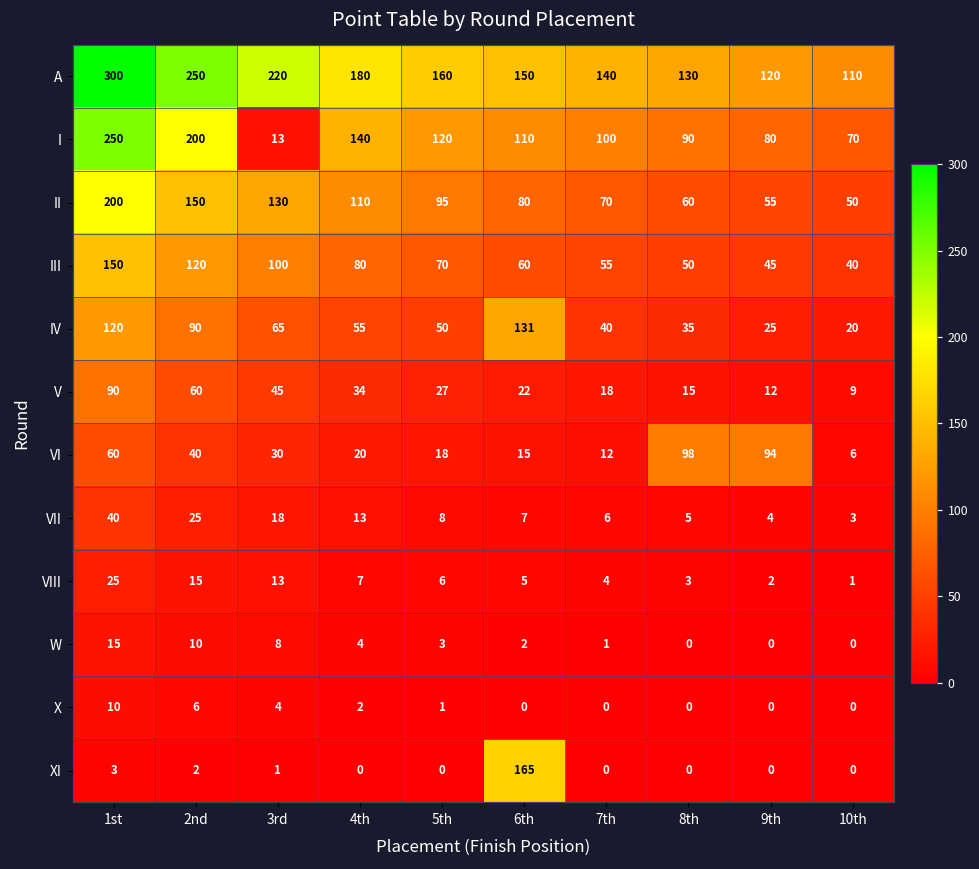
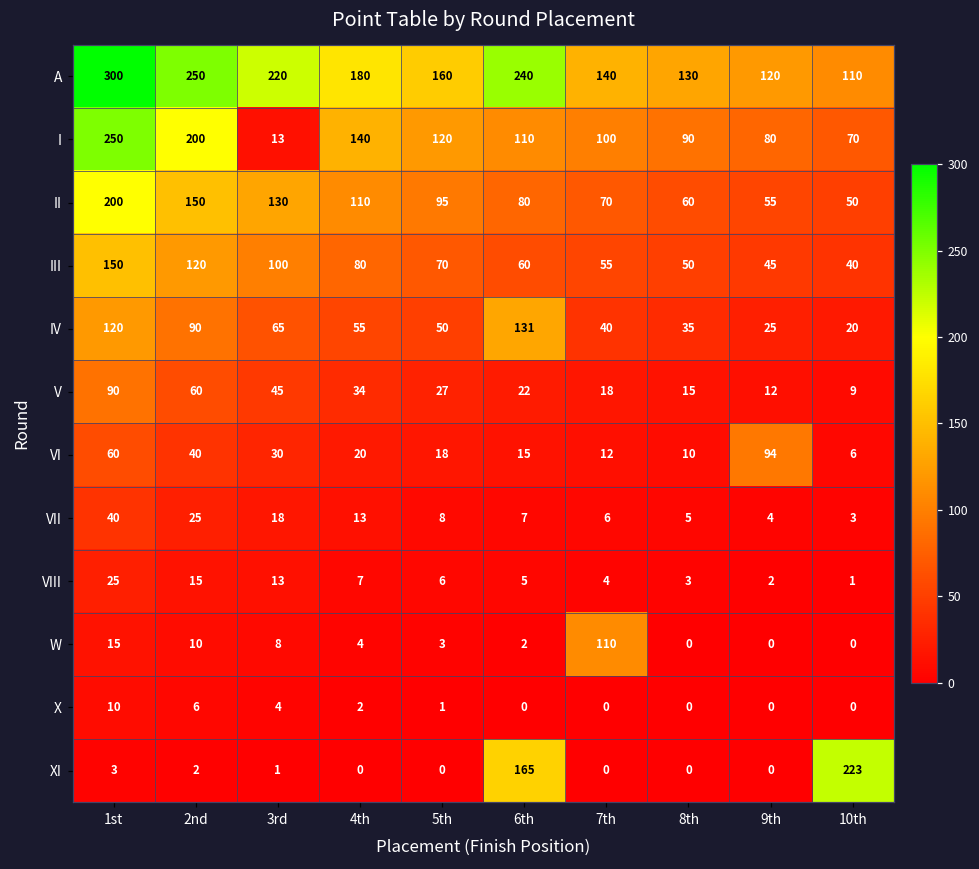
  {
    "A": {
      "1st": 300,
      "2nd": 250,
      "3rd": 220,
      "4th": 180,
      "5th": 160,
-     "6th": 150,
+     "6th": 240,
      "7th": 140,
      "8th": 130,
      "9th": 120,
      "10th": 110
    },
    "I": {
      "1st": 250,
      "2nd": 200,
      "3rd": 13,
      "4th": 140,
      "5th": 120,
      "6th": 110,
      "7th": 100,
      "8th": 90,
      "9th": 80,
      "10th": 70
    },
    "II": {
      "1st": 200,
      "2nd": 150,
      "3rd": 130,
      "4th": 110,
      "5th": 95,
      "6th": 80,
      "7th": 70,
      "8th": 60,
      "9th": 55,
      "10th": 50
    },
    "III": {
      "1st": 150,
      "2nd": 120,
      "3rd": 100,
      "4th": 80,
      "5th": 70,
      "6th": 60,
      "7th": 55,
      "8th": 50,
      "9th": 45,
      "10th": 40
    },
    "IV": {
      "1st": 120,
      "2nd": 90,
      "3rd": 65,
      "4th": 55,
      "5th": 50,
      "6th": 131,
      "7th": 40,
      "8th": 35,
      "9th": 25,
      "10th": 20
    },
    "V": {
      "1st": 90,
      "2nd": 60,
      "3rd": 45,
      "4th": 34,
      "5th": 27,
      "6th": 22,
      "7th": 18,
      "8th": 15,
      "9th": 12,
      "10th": 9
    },
    "VI": {
      "1st": 60,
      "2nd": 40,
      "3rd": 30,
      "4th": 20,
      "5th": 18,
      "6th": 15,
      "7th": 12,
-     "8th": 98,
+     "8th": 10,
      "9th": 94,
      "10th": 6
    },
    "VII": {
      "1st": 40,
      "2nd": 25,
      "3rd": 18,
      "4th": 13,
      "5th": 8,
      "6th": 7,
      "7th": 6,
      "8th": 5,
      "9th": 4,
      "10th": 3
    },
    "VIII": {
      "1st": 25,
      "2nd": 15,
      "3rd": 13,
      "4th": 7,
      "5th": 6,
      "6th": 5,
      "7th": 4,
      "8th": 3,
      "9th": 2,
      "10th": 1
    },
    "W": {
      "1st": 15,
      "2nd": 10,
      "3rd": 8,
      "4th": 4,
      "5th": 3,
      "6th": 2,
-     "7th": 1,
+     "7th": 110,
      "8th": 0,
      "9th": 0,
      "10th": 0
    },
    "X": {
      "1st": 10,
      "2nd": 6,
      "3rd": 4,
      "4th": 2,
      "5th": 1,
      "6th": 0,
      "7th": 0,
      "8th": 0,
      "9th": 0,
      "10th": 0
    },
    "XI": {
      "1st": 3,
      "2nd": 2,
      "3rd": 1,
      "4th": 0,
      "5th": 0,
      "6th": 165,
      "7th": 0,
      "8th": 0,
      "9th": 0,
-     "10th": 0
+     "10th": 223
    }
  }
